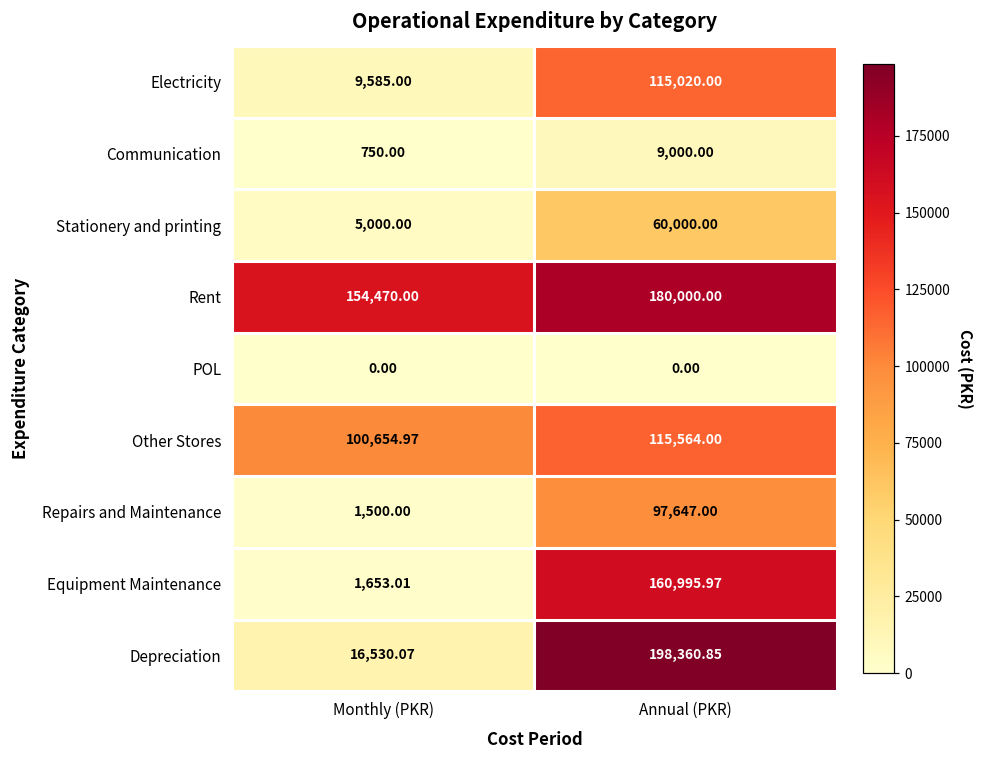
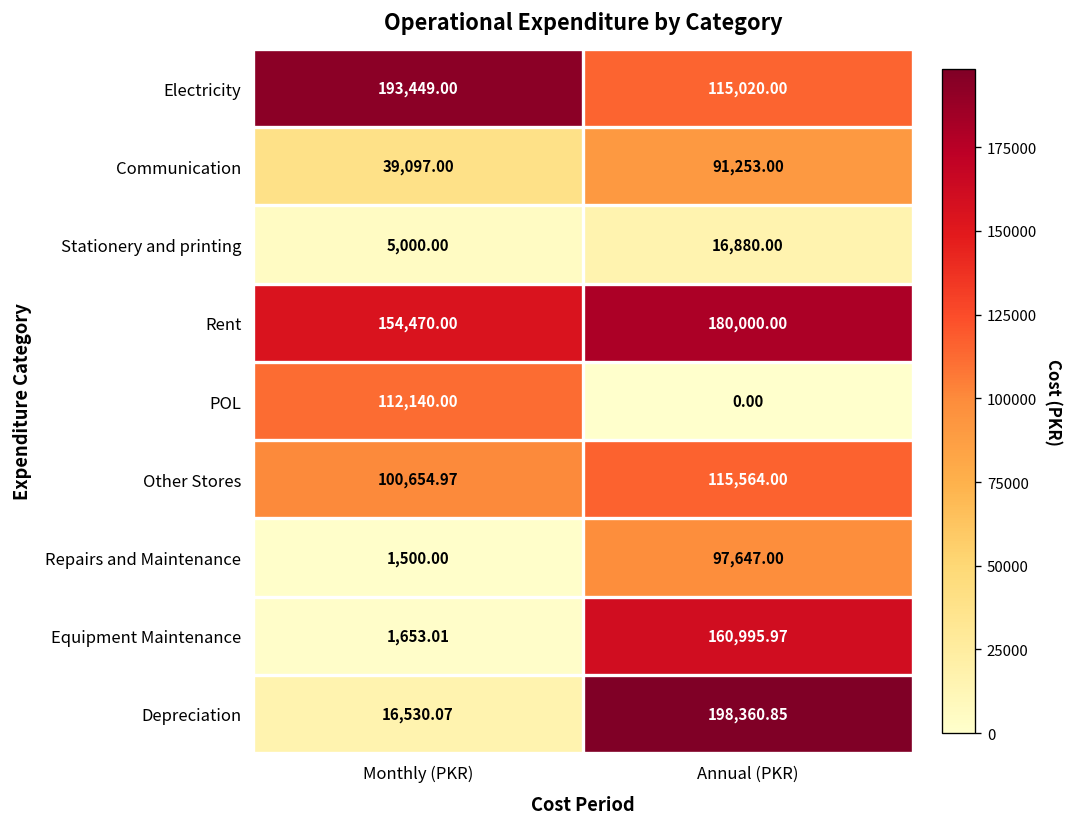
  {
    "Electricity": {
-     "Monthly (PKR)": "9,585.00",
+     "Monthly (PKR)": "193,449.00",
      "Annual (PKR)": "115,020.00"
    },
    "Communication": {
-     "Monthly (PKR)": "750.00",
-     "Annual (PKR)": "9,000.00"
+     "Monthly (PKR)": "39,097.00",
+     "Annual (PKR)": "91,253.00"
    },
    "Stationery and printing": {
      "Monthly (PKR)": "5,000.00",
-     "Annual (PKR)": "60,000.00"
+     "Annual (PKR)": "16,880.00"
    },
    "Rent": {
      "Monthly (PKR)": "154,470.00",
      "Annual (PKR)": "180,000.00"
    },
    "POL": {
-     "Monthly (PKR)": "0.00",
+     "Monthly (PKR)": "112,140.00",
      "Annual (PKR)": "0.00"
    },
    "Other Stores": {
      "Monthly (PKR)": "100,654.97",
      "Annual (PKR)": "115,564.00"
    },
    "Repairs and Maintenance": {
      "Monthly (PKR)": "1,500.00",
      "Annual (PKR)": "97,647.00"
    },
    "Equipment Maintenance": {
      "Monthly (PKR)": "1,653.01",
      "Annual (PKR)": "160,995.97"
    },
    "Depreciation": {
      "Monthly (PKR)": "16,530.07",
      "Annual (PKR)": "198,360.85"
    }
  }
